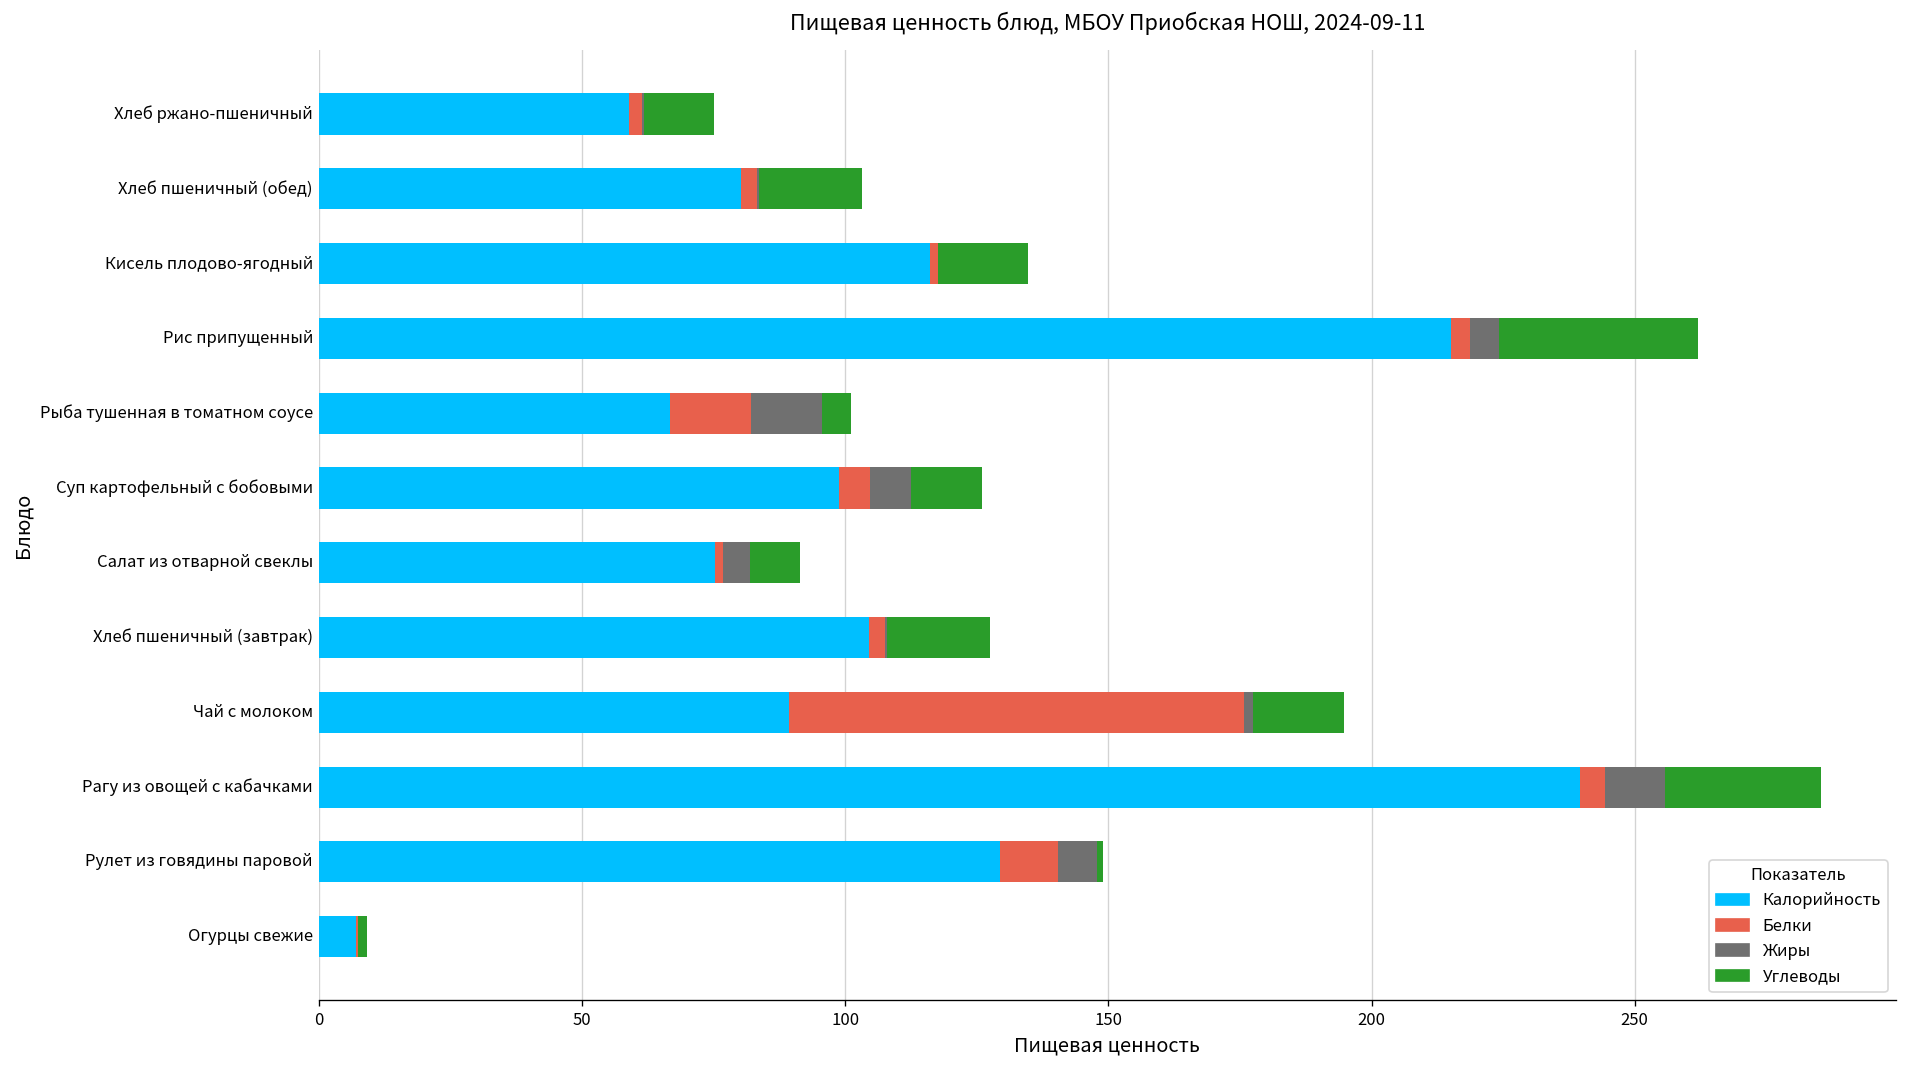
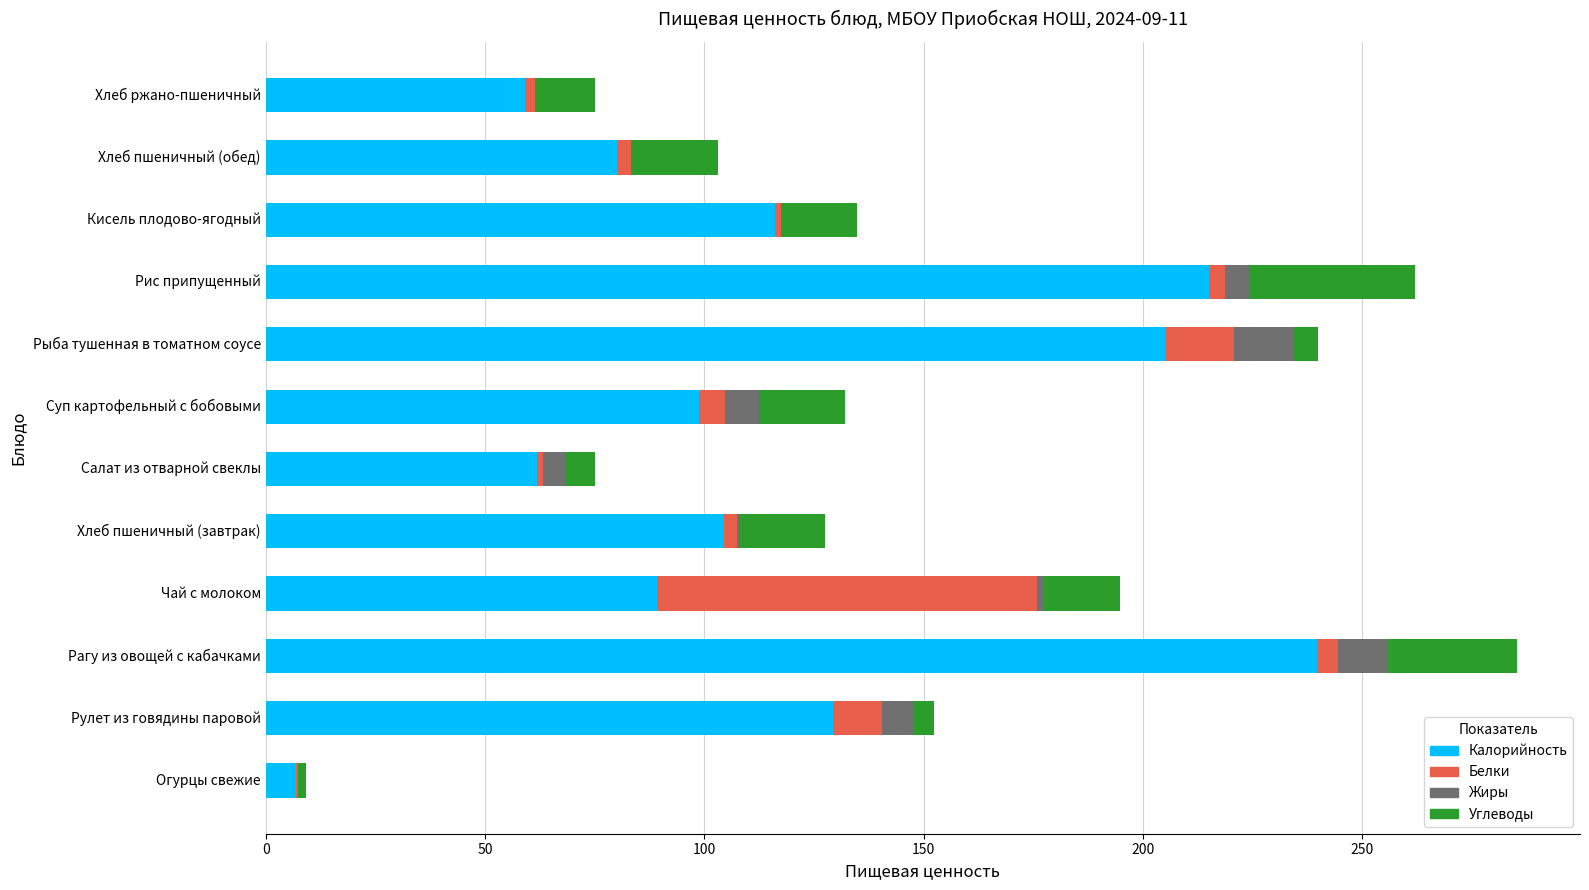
  {
    "Калорийность": {
      "Хлеб ржано-пшеничный": 59,
      "Хлеб пшеничный (обед)": 80,
      "Кисель плодово-ягодный": 116,
      "Рис припущенный": 215,
-     "Рыба тушенная в томатном соусе": 67,
+     "Рыба тушенная в томатном соусе": 205,
      "Суп картофельный с бобовыми": 99,
-     "Салат из отварной свеклы": 75,
+     "Салат из отварной свеклы": 62,
      "Хлеб пшеничный (завтрак)": 105,
      "Чай с молоком": 89,
      "Рагу из овощей с кабачками": 240,
      "Рулет из говядины паровой": 129,
      "Огурцы свежие": 7
    },
    "Белки": {
      "Хлеб ржано-пшеничный": 2,
      "Хлеб пшеничный (обед)": 3,
      "Кисель плодово-ягодный": 1,
      "Рис припущенный": 4,
      "Рыба тушенная в томатном соусе": 15,
      "Суп картофельный с бобовыми": 6,
      "Салат из отварной свеклы": 1,
      "Хлеб пшеничный (завтрак)": 3,
      "Чай с молоком": 87,
      "Рагу из овощей с кабачками": 5,
      "Рулет из говядины паровой": 11
    },
    "Жиры": {
      "Кисель плодово-ягодный": 0,
      "Рис припущенный": 5,
      "Рыба тушенная в томатном соусе": 13,
      "Суп картофельный с бобовыми": 8,
      "Салат из отварной свеклы": 5,
      "Чай с молоком": 2,
      "Рагу из овощей с кабачками": 11,
      "Рулет из говядины паровой": 7
    },
    "Углеводы": {
      "Хлеб ржано-пшеничный": 13,
      "Хлеб пшеничный (обед)": 20,
      "Кисель плодово-ягодный": 17,
      "Рис припущенный": 38,
      "Рыба тушенная в томатном соусе": 6,
-     "Суп картофельный с бобовыми": 14,
-     "Салат из отварной свеклы": 10,
+     "Суп картофельный с бобовыми": 20,
+     "Салат из отварной свеклы": 7,
      "Хлеб пшеничный (завтрак)": 20,
      "Чай с молоком": 17,
      "Рагу из овощей с кабачками": 30,
-     "Рулет из говядины паровой": 1,
+     "Рулет из говядины паровой": 4,
      "Огурцы свежие": 2
    }
  }
